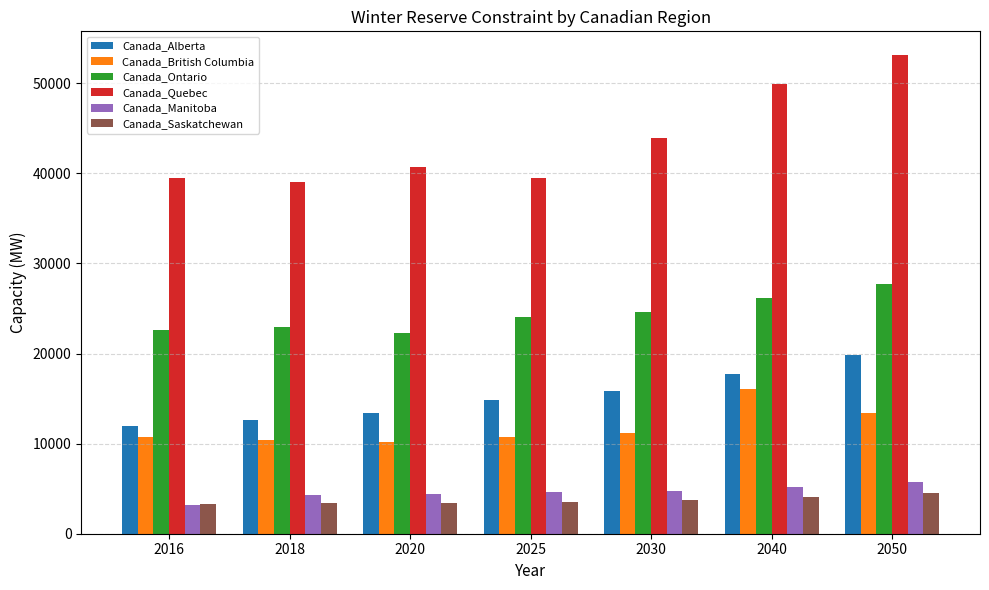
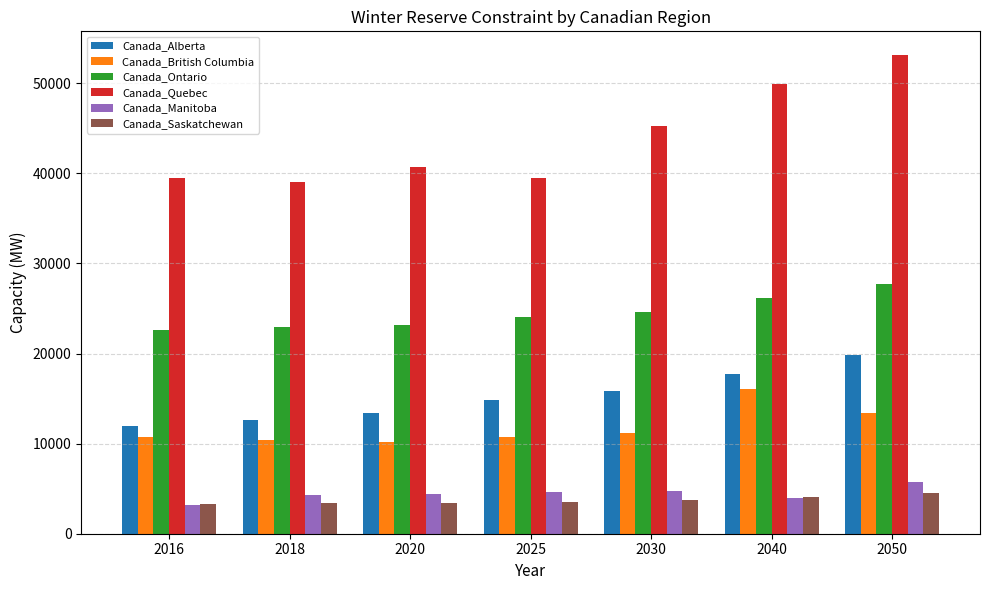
  {
    "Canada_Alberta": {
      "2016": 12000,
      "2018": 13000,
      "2020": 13000,
      "2025": 15000,
      "2030": 16000,
      "2040": 18000,
      "2050": 20000
    },
    "Canada_British Columbia": {
      "2016": 11000,
      "2018": 10000,
      "2020": 10000,
      "2025": 11000,
      "2030": 11000,
      "2040": 16000,
      "2050": 13000
    },
    "Canada_Ontario": {
      "2016": 23000,
      "2018": 23000,
-     "2020": 22000,
+     "2020": 23000,
      "2025": 24000,
      "2030": 25000,
      "2040": 26000,
      "2050": 28000
    },
    "Canada_Quebec": {
      "2016": 39000,
      "2018": 39000,
      "2020": 41000,
      "2025": 40000,
-     "2030": 44000,
+     "2030": 45000,
      "2040": 50000,
      "2050": 53000
    },
    "Canada_Manitoba": {
      "2016": 3000,
      "2018": 4000,
      "2020": 4000,
      "2025": 5000,
      "2030": 5000,
-     "2040": 5000,
+     "2040": 4000,
      "2050": 6000
    },
    "Canada_Saskatchewan": {
      "2016": 3000,
      "2018": 3000,
      "2020": 3000,
      "2025": 4000,
      "2030": 4000,
      "2040": 4000,
      "2050": 4000
    }
  }
